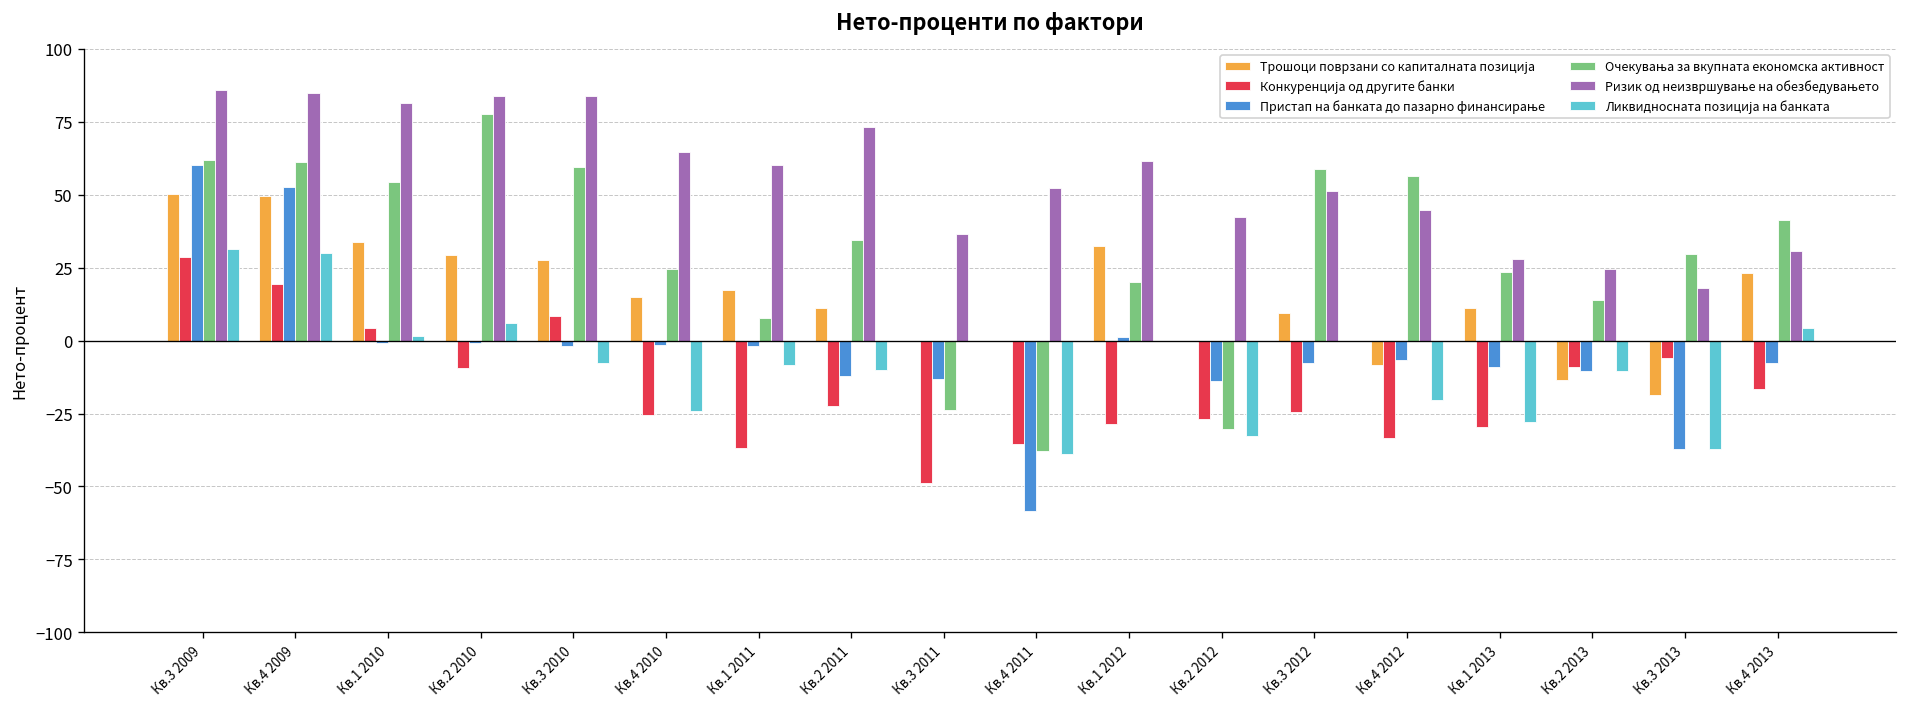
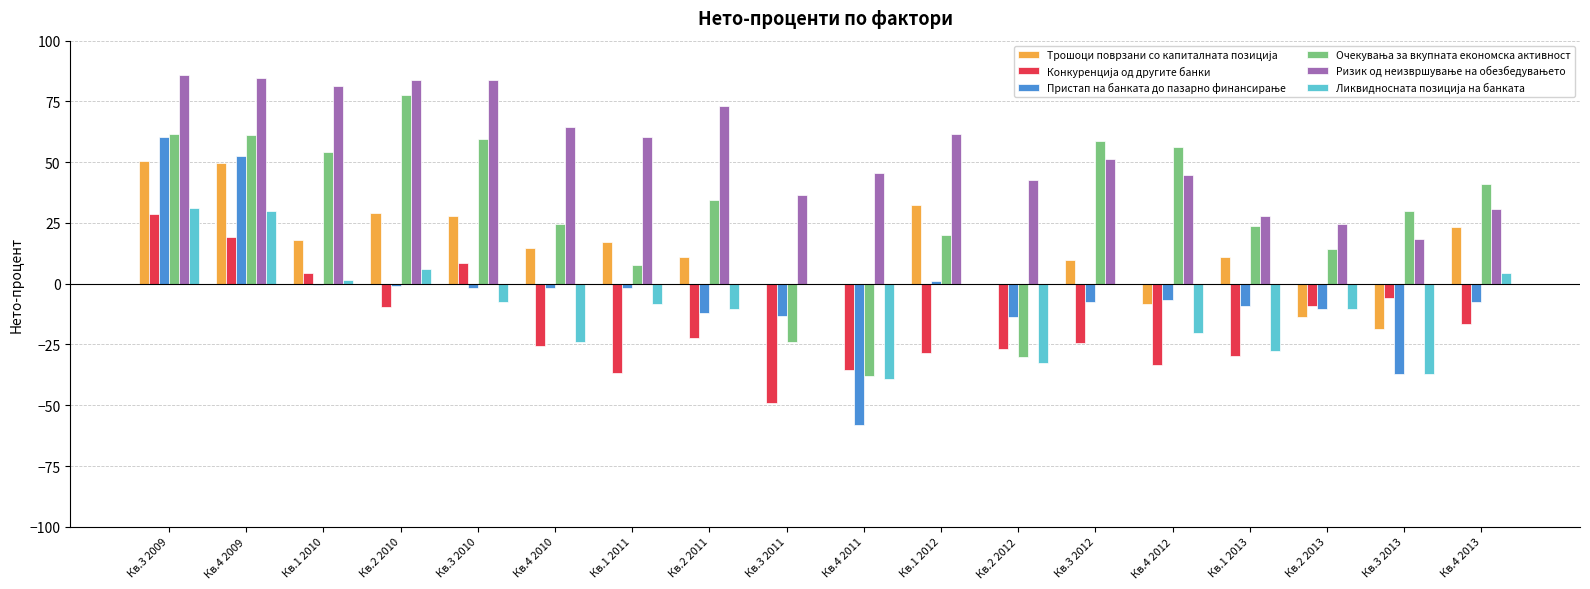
  {
    "Трошоци поврзани со капиталната позиција": {
      "Кв.3 2009": 50,
      "Кв.4 2009": 50,
-     "Кв.1 2010": 34,
+     "Кв.1 2010": 18,
      "Кв.2 2010": 29,
      "Кв.3 2010": 28,
      "Кв.4 2010": 15,
      "Кв.1 2011": 17,
      "Кв.2 2011": 11,
      "Кв.3 2011": 0,
      "Кв.4 2011": 0,
      "Кв.1 2012": 33,
      "Кв.2 2012": 0,
      "Кв.3 2012": 10,
      "Кв.4 2012": -8,
      "Кв.1 2013": 11,
      "Кв.2 2013": -14,
      "Кв.3 2013": -19,
      "Кв.4 2013": 23
    },
    "Конкуренција од другите банки": {
      "Кв.3 2009": 29,
      "Кв.4 2009": 19,
      "Кв.1 2010": 5,
      "Кв.2 2010": -9,
      "Кв.3 2010": 9,
      "Кв.4 2010": -26,
      "Кв.1 2011": -37,
      "Кв.2 2011": -22,
      "Кв.3 2011": -49,
      "Кв.4 2011": -35,
      "Кв.1 2012": -29,
      "Кв.2 2012": -27,
      "Кв.3 2012": -25,
      "Кв.4 2012": -33,
      "Кв.1 2013": -30,
      "Кв.2 2013": -9,
      "Кв.3 2013": -6,
      "Кв.4 2013": -17
    },
    "Очекувања за вкупната економска активност": {
      "Кв.3 2009": 62,
      "Кв.4 2009": 61,
      "Кв.1 2010": 54,
      "Кв.2 2010": 78,
      "Кв.3 2010": 60,
      "Кв.4 2010": 24,
      "Кв.1 2011": 8,
      "Кв.2 2011": 35,
      "Кв.3 2011": -24,
      "Кв.4 2011": -38,
      "Кв.1 2012": 20,
      "Кв.2 2012": -30,
      "Кв.3 2012": 59,
      "Кв.4 2012": 56,
      "Кв.1 2013": 24,
      "Кв.2 2013": 14,
      "Кв.3 2013": 30,
      "Кв.4 2013": 41
    },
    "Ризик од неизвршување на обезбедувањето": {
      "Кв.3 2009": 86,
      "Кв.4 2009": 85,
      "Кв.1 2010": 81,
      "Кв.2 2010": 84,
      "Кв.3 2010": 84,
      "Кв.4 2010": 65,
      "Кв.1 2011": 60,
      "Кв.2 2011": 73,
      "Кв.3 2011": 37,
-     "Кв.4 2011": 52,
+     "Кв.4 2011": 46,
      "Кв.1 2012": 62,
      "Кв.2 2012": 43,
      "Кв.3 2012": 51,
      "Кв.4 2012": 45,
      "Кв.1 2013": 28,
      "Кв.2 2013": 25,
      "Кв.3 2013": 18,
      "Кв.4 2013": 31
    }
  }
